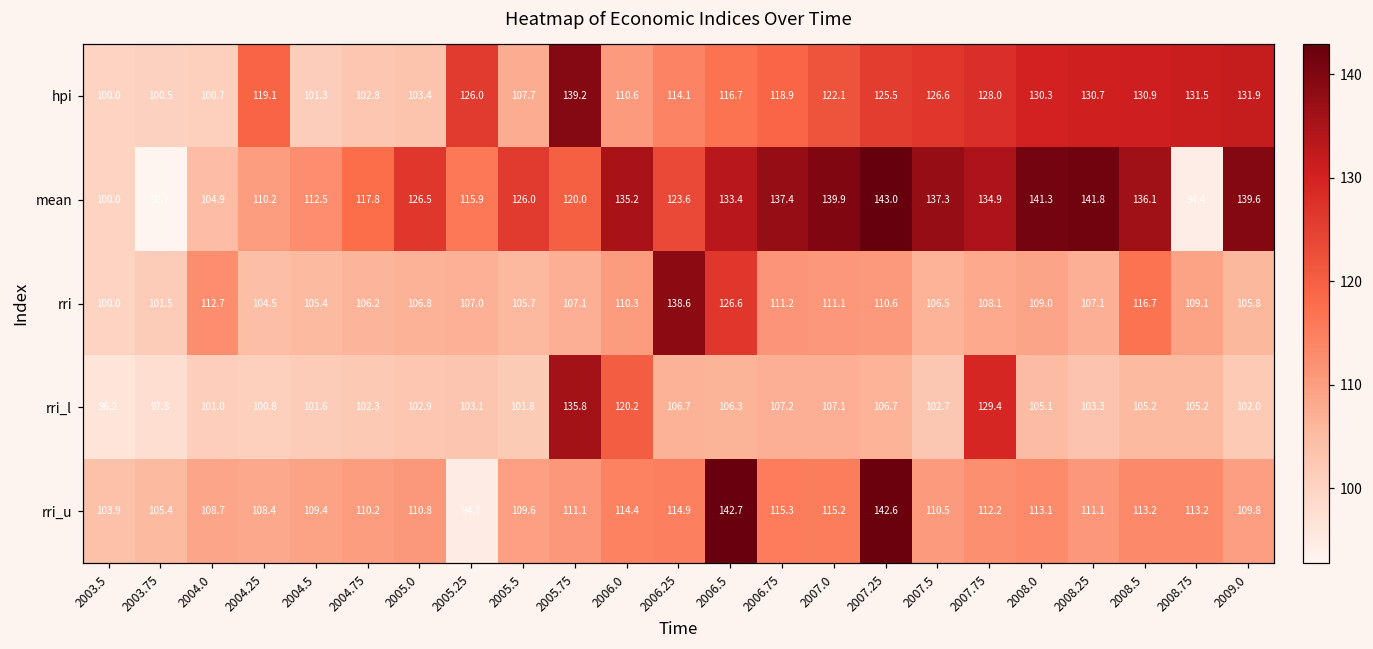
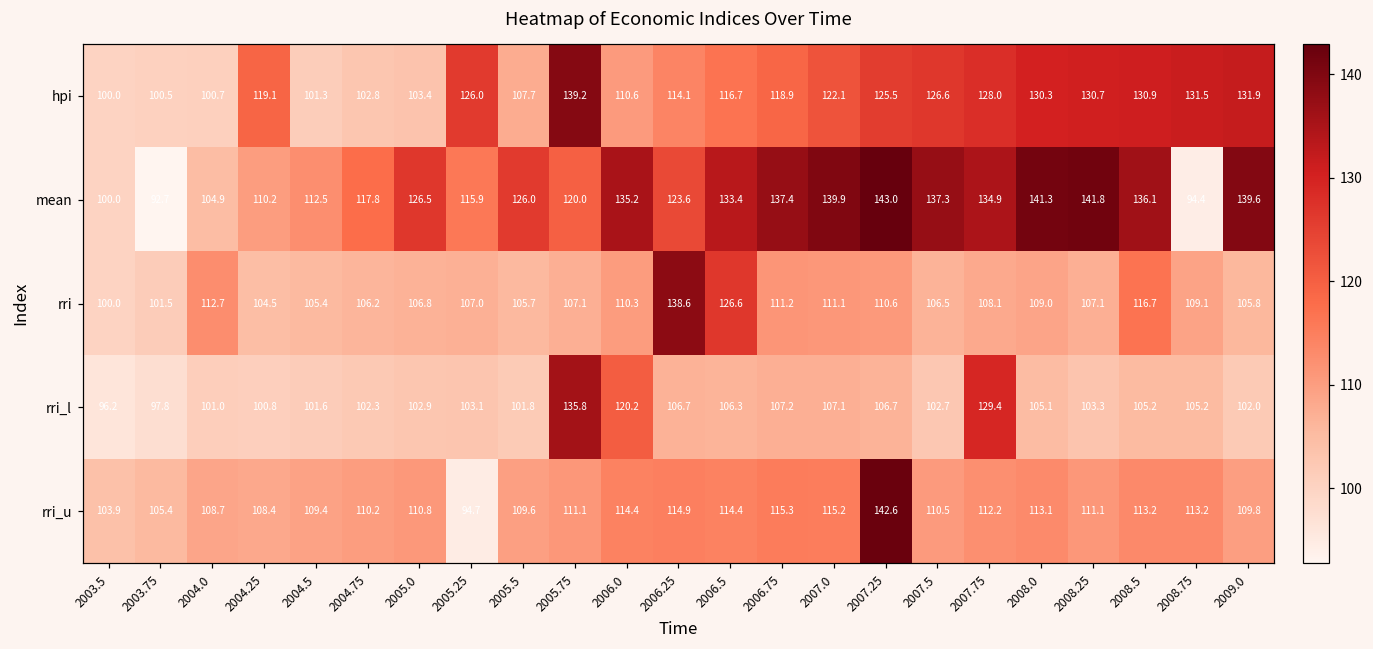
  {
    "hpi": {
      "2003.5": 100.0,
      "2003.75": 100.5,
      "2004.0": 100.7,
      "2004.25": 119.1,
      "2004.5": 101.3,
      "2004.75": 102.8,
      "2005.0": 103.4,
      "2005.25": 126.0,
      "2005.5": 107.7,
      "2005.75": 139.2,
      "2006.0": 110.6,
      "2006.25": 114.1,
      "2006.5": 116.7,
      "2006.75": 118.9,
      "2007.0": 122.1,
      "2007.25": 125.5,
      "2007.5": 126.6,
      "2007.75": 128.0,
      "2008.0": 130.3,
      "2008.25": 130.7,
      "2008.5": 130.9,
      "2008.75": 131.5,
      "2009.0": 131.9
    },
    "mean": {
      "2003.5": 100.0,
      "2004.0": 104.9,
      "2004.25": 110.2,
      "2004.5": 112.5,
      "2004.75": 117.8,
      "2005.0": 126.5,
      "2005.25": 115.9,
      "2005.5": 126.0,
      "2005.75": 120.0,
      "2006.0": 135.2,
      "2006.25": 123.6,
      "2006.5": 133.4,
      "2006.75": 137.4,
      "2007.0": 139.9,
      "2007.25": 143.0,
      "2007.5": 137.3,
      "2007.75": 134.9,
      "2008.0": 141.3,
      "2008.25": 141.8,
      "2008.5": 136.1,
      "2009.0": 139.6
    },
    "rri": {
      "2003.5": 100.0,
      "2003.75": 101.5,
      "2004.0": 112.7,
      "2004.25": 104.5,
      "2004.5": 105.4,
      "2004.75": 106.2,
      "2005.0": 106.8,
      "2005.25": 107.0,
      "2005.5": 105.7,
      "2005.75": 107.1,
      "2006.0": 110.3,
      "2006.25": 138.6,
      "2006.5": 126.6,
      "2006.75": 111.2,
      "2007.0": 111.1,
      "2007.25": 110.6,
      "2007.5": 106.5,
      "2007.75": 108.1,
      "2008.0": 109.0,
      "2008.25": 107.1,
      "2008.5": 116.7,
      "2008.75": 109.1,
      "2009.0": 105.8
    },
    "rri_l": {
      "2004.0": 101.0,
      "2004.25": 100.8,
      "2004.5": 101.6,
      "2004.75": 102.3,
      "2005.0": 102.9,
      "2005.25": 103.1,
      "2005.5": 101.8,
      "2005.75": 135.8,
      "2006.0": 120.2,
      "2006.25": 106.7,
      "2006.5": 106.3,
      "2006.75": 107.2,
      "2007.0": 107.1,
      "2007.25": 106.7,
      "2007.5": 102.7,
      "2007.75": 129.4,
      "2008.0": 105.1,
      "2008.25": 103.3,
      "2008.5": 105.2,
      "2008.75": 105.2,
      "2009.0": 102.0
    },
    "rri_u": {
      "2003.5": 103.9,
      "2003.75": 105.4,
      "2004.0": 108.7,
      "2004.25": 108.4,
      "2004.5": 109.4,
      "2004.75": 110.2,
      "2005.0": 110.8,
      "2005.5": 109.6,
      "2005.75": 111.1,
      "2006.0": 114.4,
      "2006.25": 114.9,
-     "2006.5": 142.7,
+     "2006.5": 114.4,
      "2006.75": 115.3,
      "2007.0": 115.2,
      "2007.25": 142.6,
      "2007.5": 110.5,
      "2007.75": 112.2,
      "2008.0": 113.1,
      "2008.25": 111.1,
      "2008.5": 113.2,
      "2008.75": 113.2,
      "2009.0": 109.8
    }
  }
